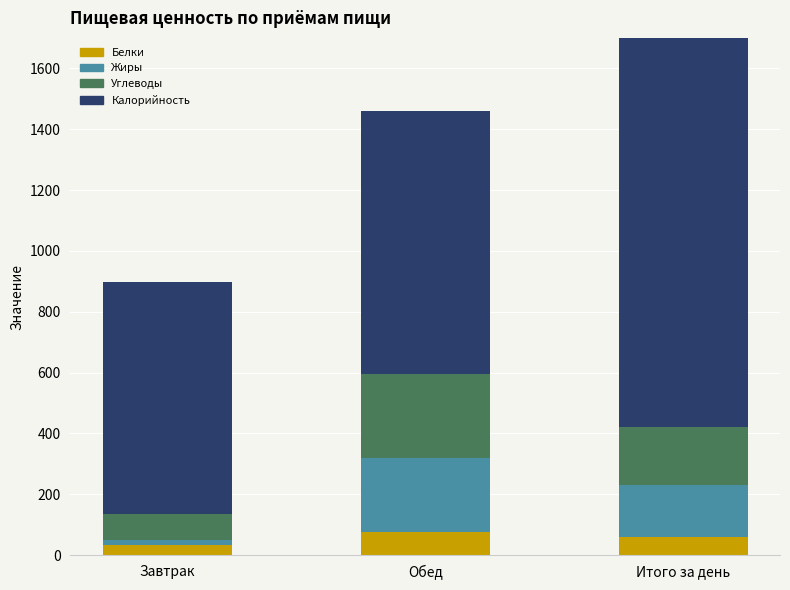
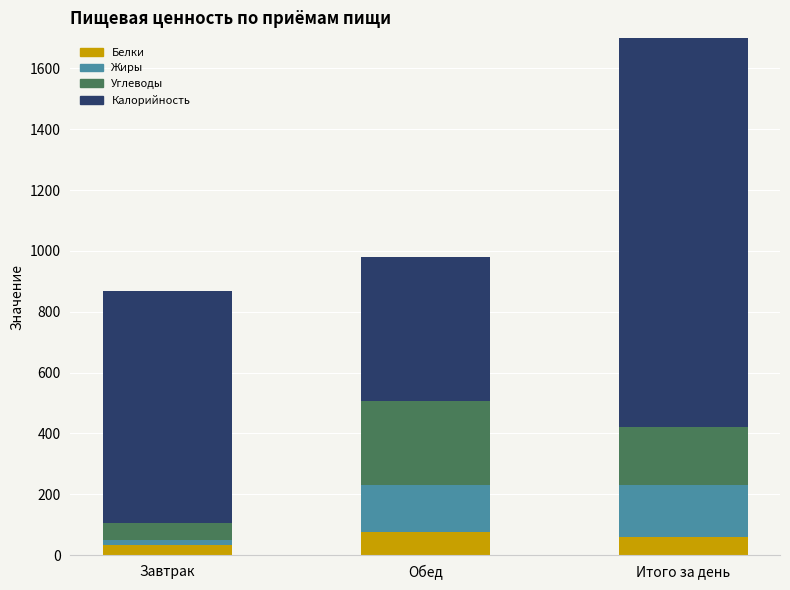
  {
    "Белки": {
      "Завтрак": 30,
      "Обед": 80,
      "Итого за день": 60
    },
    "Жиры": {
      "Завтрак": 20,
-     "Обед": 240,
+     "Обед": 150,
      "Итого за день": 170
    },
    "Углеводы": {
-     "Завтрак": 90,
+     "Завтрак": 50,
      "Обед": 280,
      "Итого за день": 190
    },
    "Калорийность": {
      "Завтрак": 760,
-     "Обед": 860
+     "Обед": 470
    }
  }
